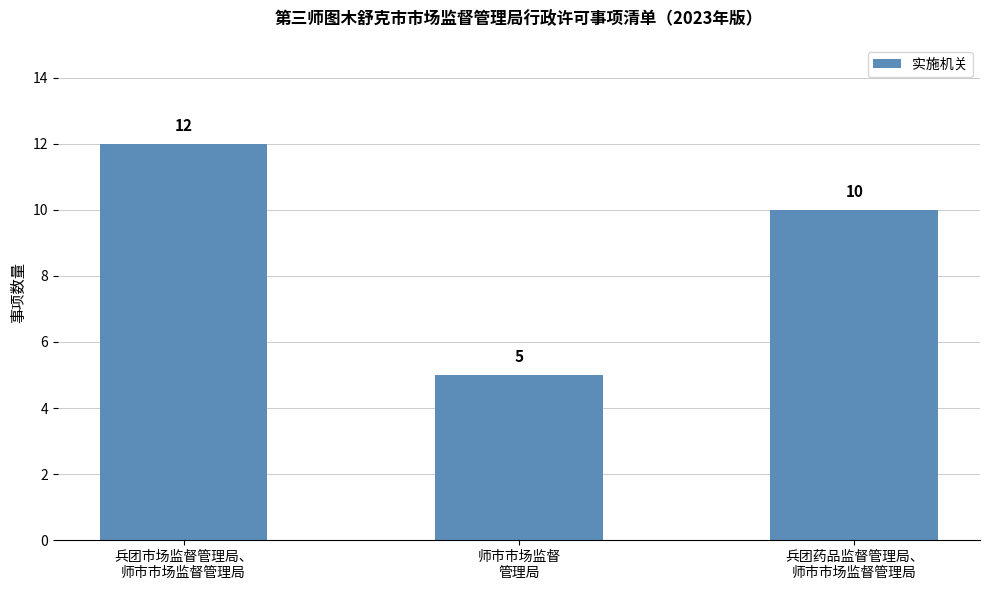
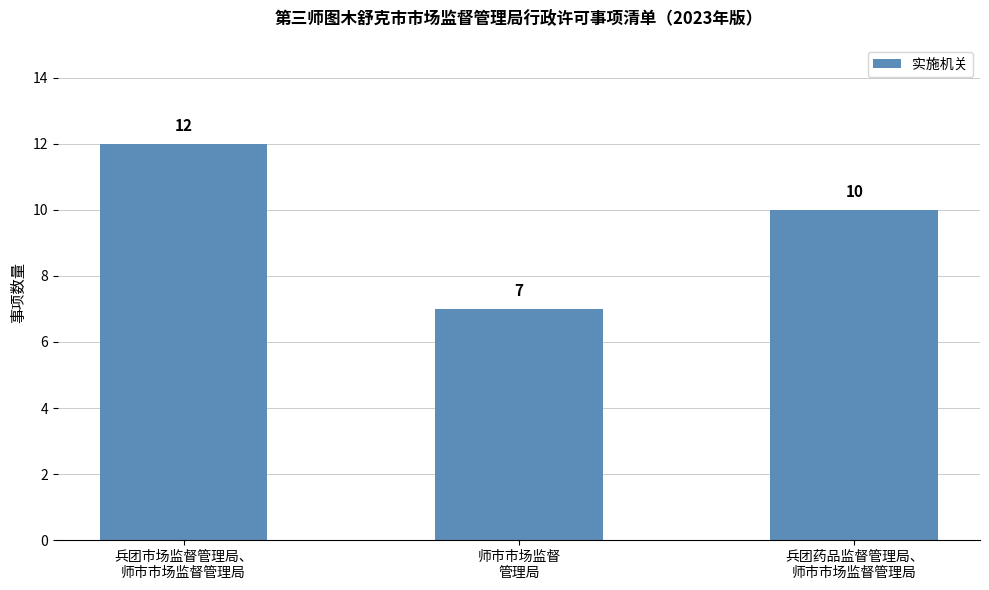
  {
    "兵团市场监督管理局、 师市市场监督管理局": 12,
-   "师市市场监督 管理局": 5,
+   "师市市场监督 管理局": 7,
    "兵团药品监督管理局、 师市市场监督管理局": 10
  }
